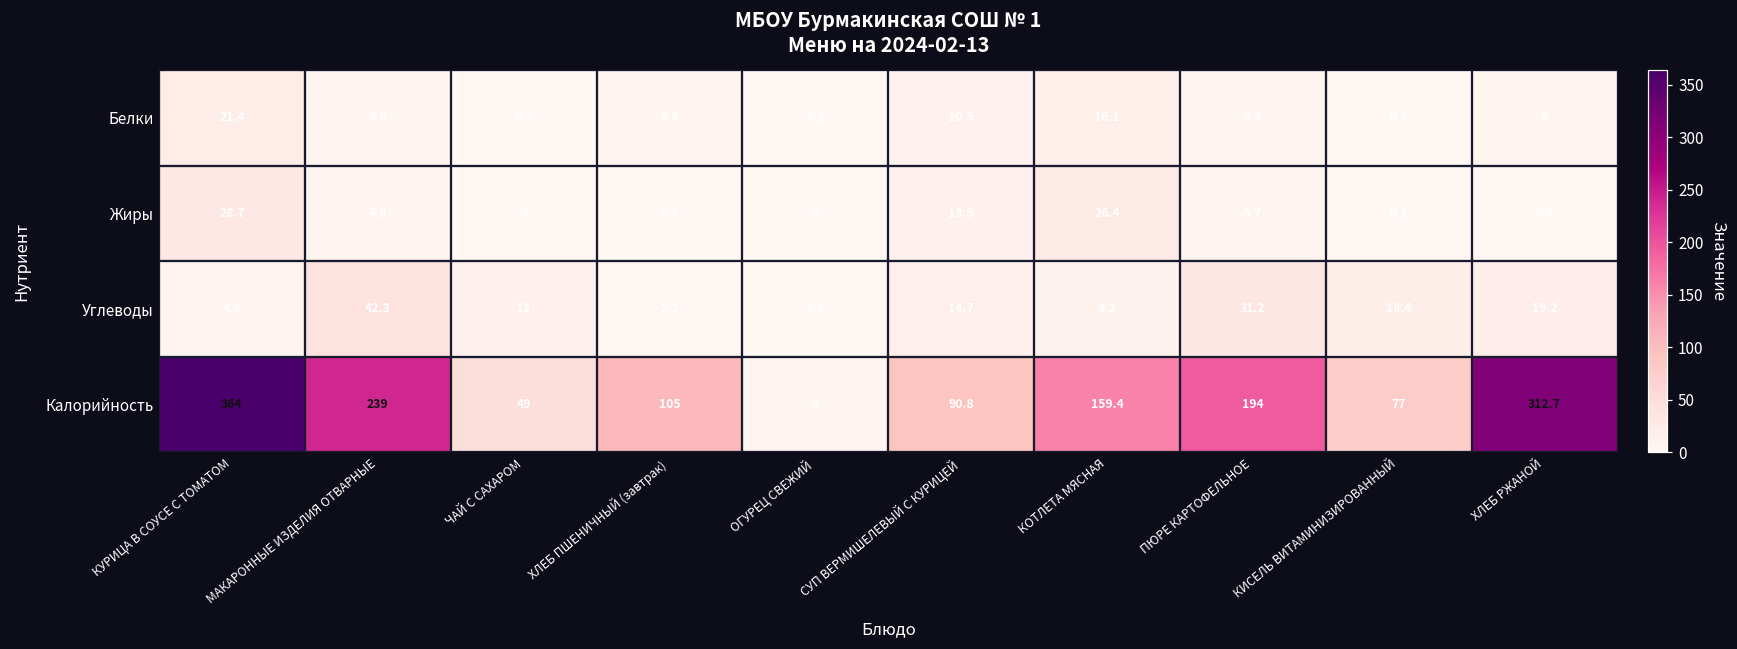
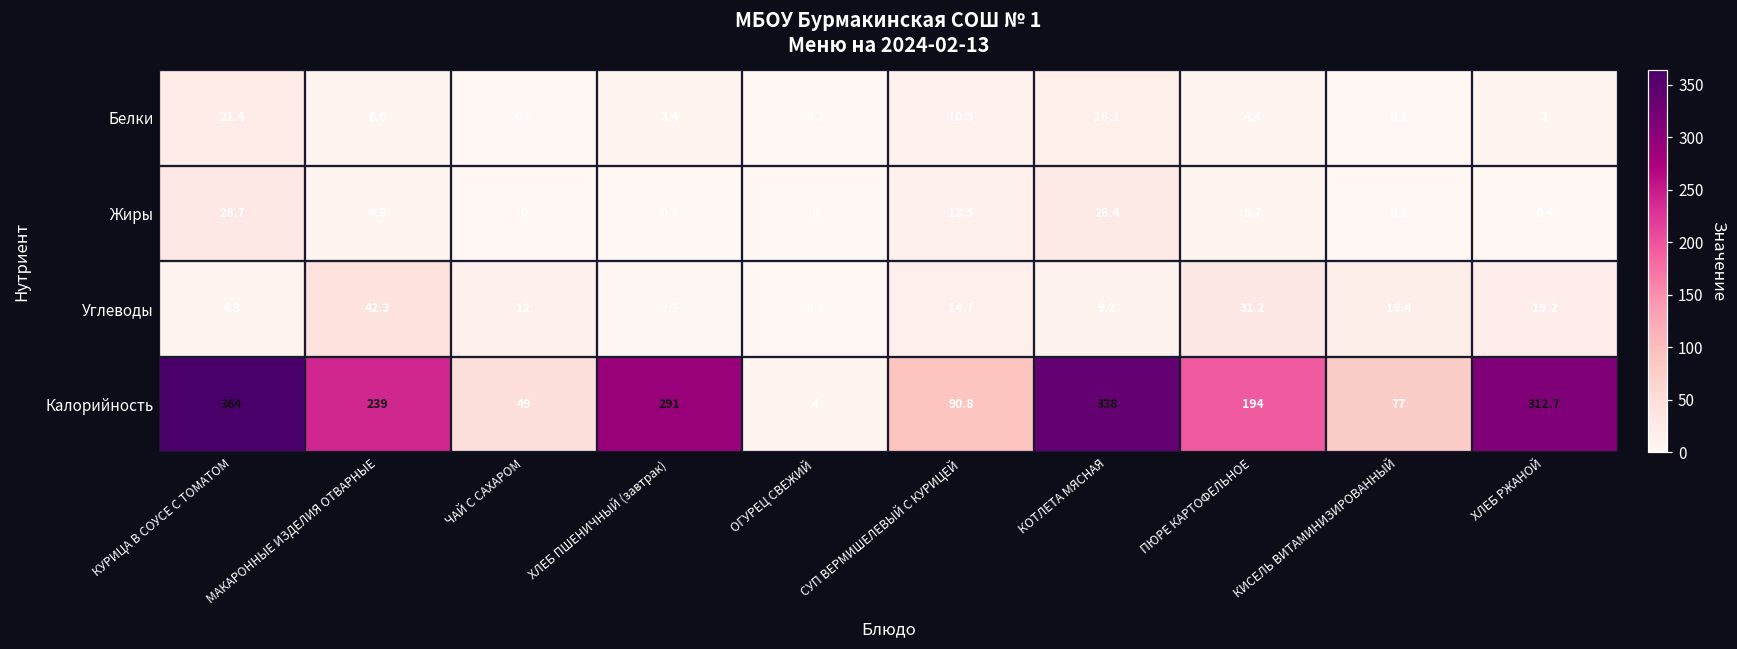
  {
    "Калорийность": {
      "КУРИЦА В СОУСЕ С ТОМАТОМ": 364,
      "МАКАРОННЫЕ ИЗДЕЛИЯ ОТВАРНЫЕ": 239,
-     "ХЛЕБ ПШЕНИЧНЫЙ (завтрак)": 105,
+     "ХЛЕБ ПШЕНИЧНЫЙ (завтрак)": 291,
      "СУП ВЕРМИШЕЛЕВЫЙ С КУРИЦЕЙ": 90.8,
-     "КОТЛЕТА МЯСНАЯ": 159.4,
+     "КОТЛЕТА МЯСНАЯ": 338,
      "ПЮРЕ КАРТОФЕЛЬНОЕ": 194,
      "КИСЕЛЬ ВИТАМИНИЗИРОВАННЫЙ": 77,
      "ХЛЕБ РЖАНОЙ": 312.7
    }
  }
